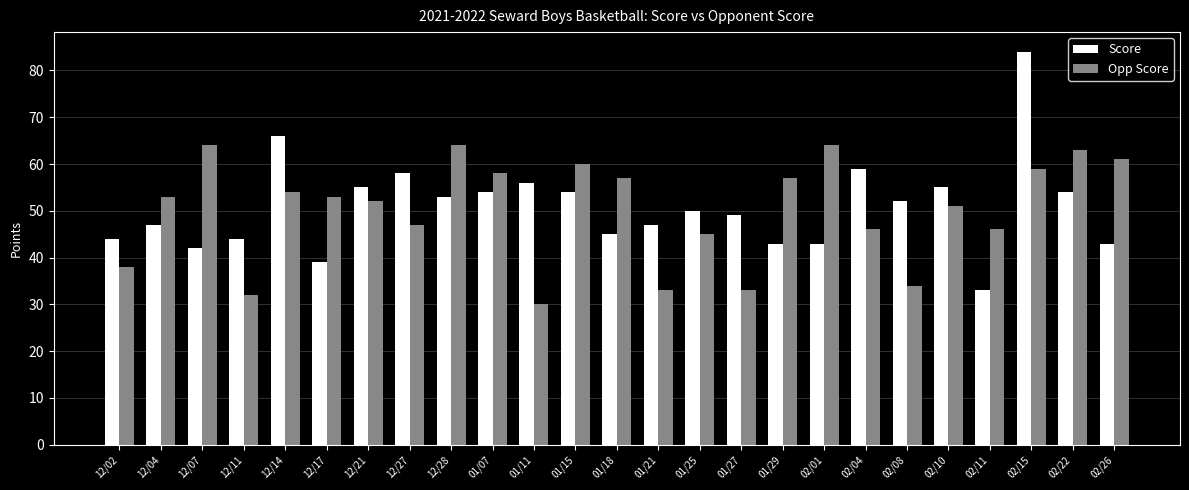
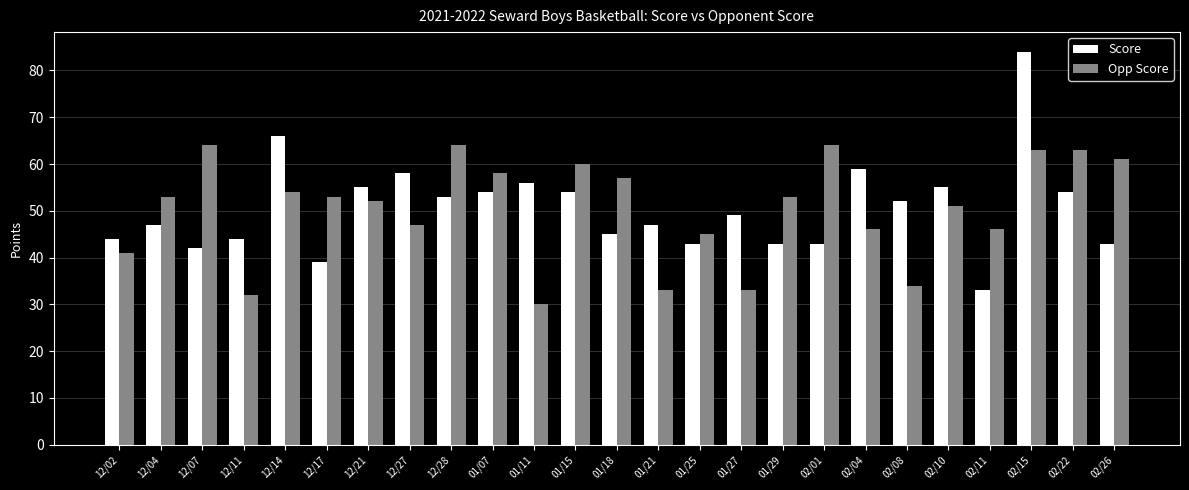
  {
    "Score": {
      "12/02": 44,
      "12/04": 47,
      "12/07": 42,
      "12/11": 44,
      "12/14": 66,
      "12/17": 39,
      "12/21": 55,
      "12/27": 58,
      "12/28": 53,
      "01/07": 54,
      "01/11": 56,
      "01/15": 54,
      "01/18": 45,
      "01/21": 47,
-     "01/25": 50,
+     "01/25": 43,
      "01/27": 49,
      "01/29": 43,
      "02/01": 43,
      "02/04": 59,
      "02/08": 52,
      "02/10": 55,
      "02/11": 33,
      "02/15": 84,
      "02/22": 54,
      "02/26": 43
    },
    "Opp Score": {
-     "12/02": 38,
+     "12/02": 41,
      "12/04": 53,
      "12/07": 64,
      "12/11": 32,
      "12/14": 54,
      "12/17": 53,
      "12/21": 52,
      "12/27": 47,
      "12/28": 64,
      "01/07": 58,
      "01/11": 30,
      "01/15": 60,
      "01/18": 57,
      "01/21": 33,
      "01/25": 45,
      "01/27": 33,
-     "01/29": 57,
+     "01/29": 53,
      "02/01": 64,
      "02/04": 46,
      "02/08": 34,
      "02/10": 51,
      "02/11": 46,
-     "02/15": 59,
+     "02/15": 63,
      "02/22": 63,
      "02/26": 61
    }
  }
